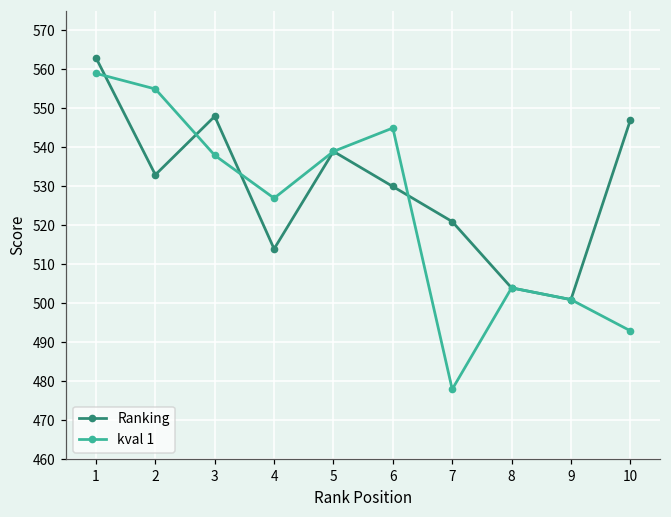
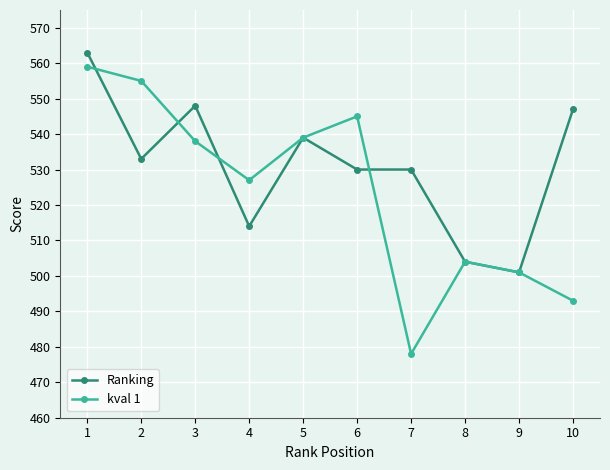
  {
    "Ranking": {
      "1": 563,
      "2": 533,
      "3": 548,
      "4": 514,
      "6": 530,
-     "7": 521,
+     "7": 530,
      "10": 547
    },
    "kval 1": {
      "1": 559,
      "2": 555,
      "3": 538,
      "4": 527,
      "6": 545,
      "7": 478,
      "10": 493
    }
  }
